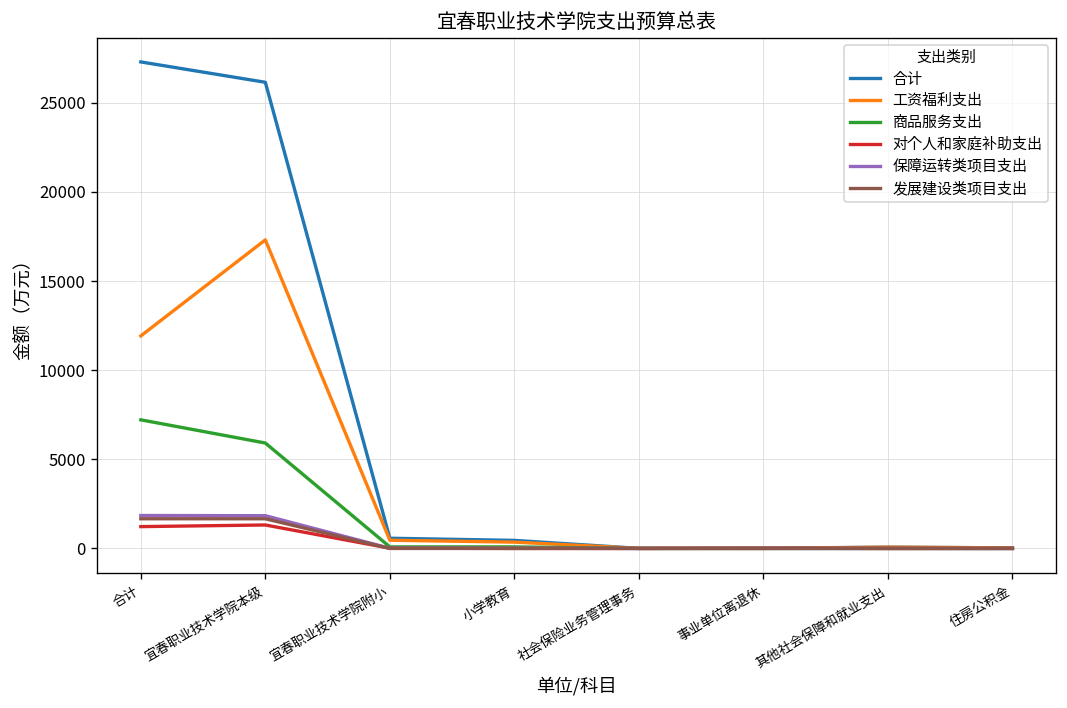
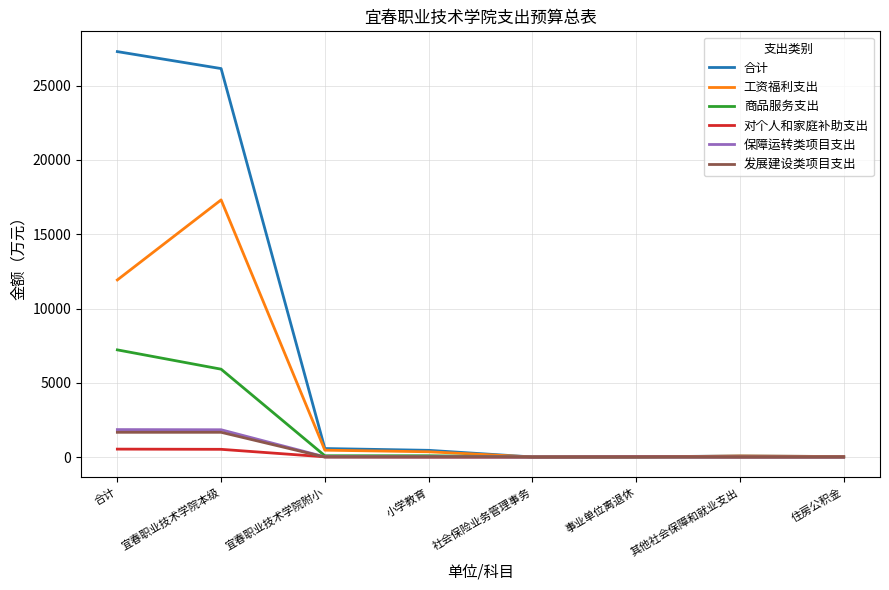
  {
    "合计": {
      "合计": 27300,
      "宜春职业技术学院本级": 26200
    },
    "工资福利支出": {
      "合计": 11900,
      "宜春职业技术学院本级": 17300
    },
    "商品服务支出": {
      "合计": 7200,
      "宜春职业技术学院本级": 5900
    },
    "对个人和家庭补助支出": {
-     "合计": 1200,
-     "宜春职业技术学院本级": 1300
+     "合计": 500,
+     "宜春职业技术学院本级": 500
    },
    "保障运转类项目支出": {
      "合计": 1800,
      "宜春职业技术学院本级": 1800
    },
    "发展建设类项目支出": {
      "合计": 1700,
      "宜春职业技术学院本级": 1700
    }
  }
